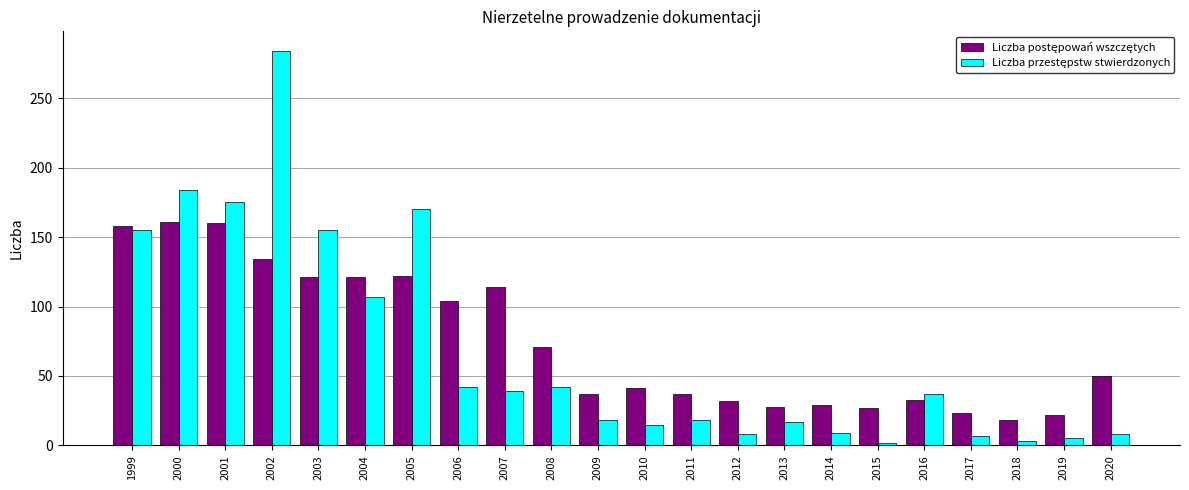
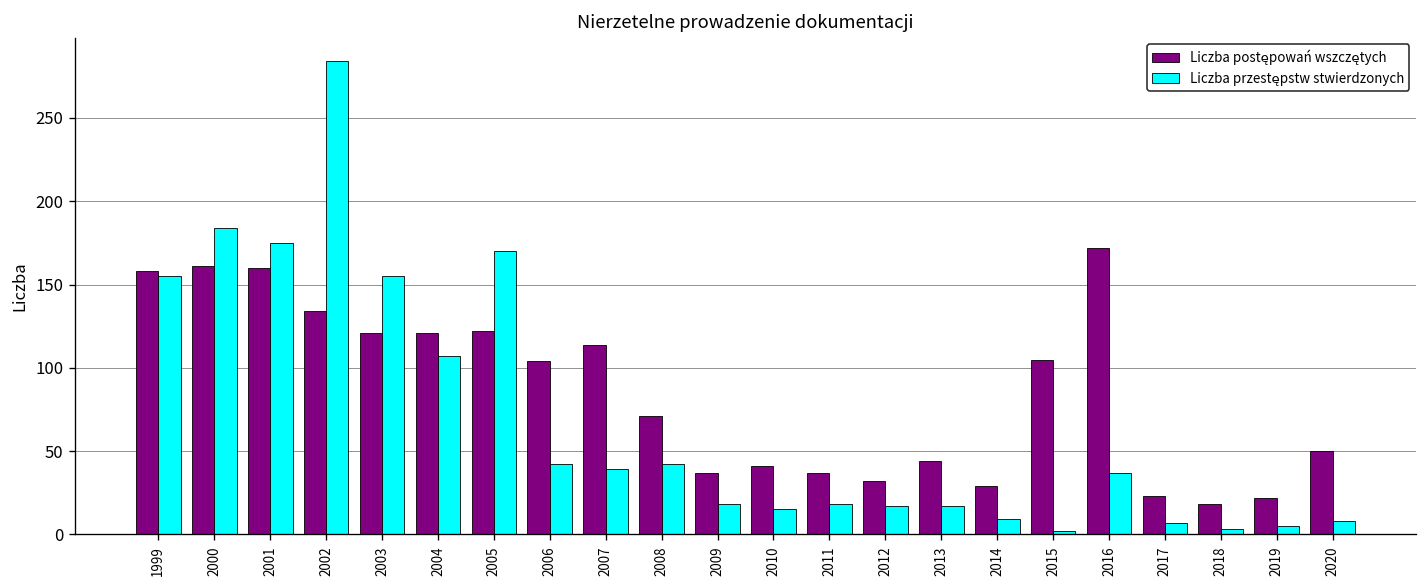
  {
    "Liczba postępowań wszczętych": {
      "1999": 158,
      "2000": 161,
      "2001": 160,
      "2002": 134,
      "2003": 121,
      "2004": 121,
      "2005": 122,
      "2006": 104,
      "2007": 114,
      "2008": 71,
      "2009": 37,
      "2010": 41,
      "2011": 37,
      "2012": 32,
-     "2013": 28,
+     "2013": 44,
      "2014": 29,
-     "2015": 27,
-     "2016": 33,
+     "2015": 105,
+     "2016": 172,
      "2017": 23,
      "2018": 18,
      "2019": 22,
      "2020": 50
    },
    "Liczba przestępstw stwierdzonych": {
      "1999": 155,
      "2000": 184,
      "2001": 175,
      "2002": 284,
      "2003": 155,
      "2004": 107,
      "2005": 170,
      "2006": 42,
      "2007": 39,
      "2008": 42,
      "2009": 18,
      "2010": 15,
      "2011": 18,
-     "2012": 8,
+     "2012": 17,
      "2013": 17,
      "2014": 9,
      "2015": 2,
      "2016": 37,
      "2017": 7,
      "2018": 3,
      "2019": 5,
      "2020": 8
    }
  }
